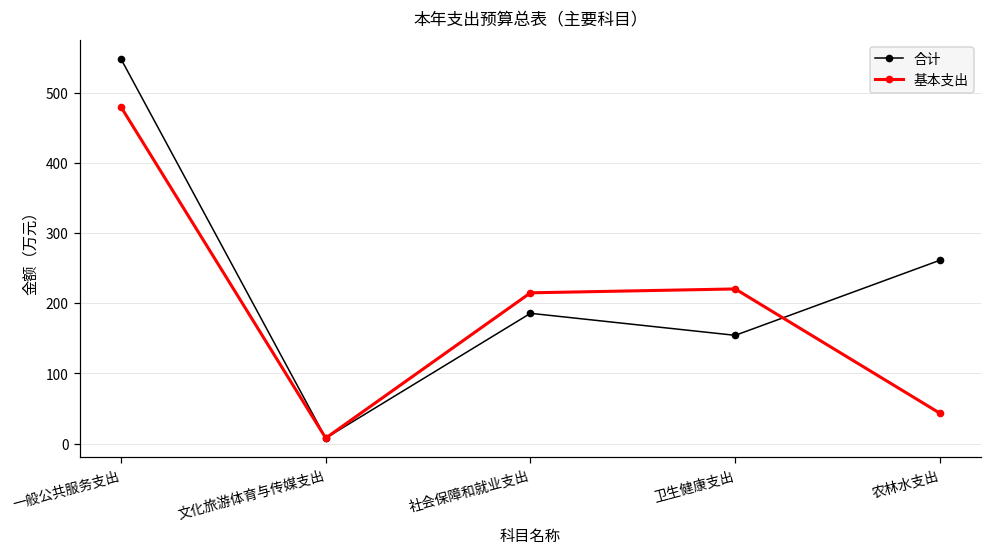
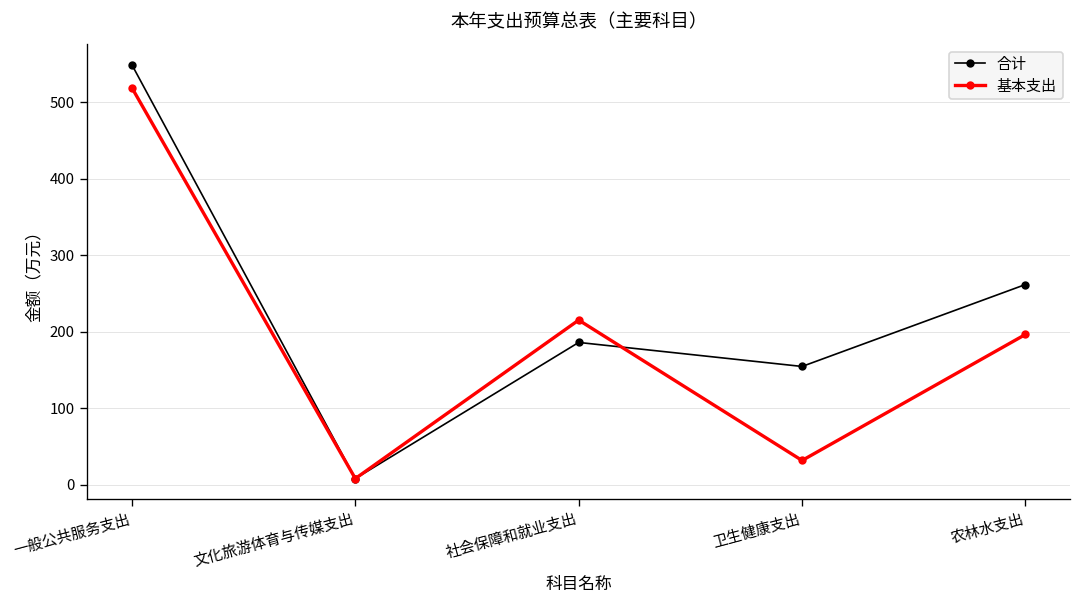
  {
    "合计": {
      "一般公共服务支出": 550,
      "社会保障和就业支出": 190,
      "卫生健康支出": 150,
      "农林水支出": 260
    },
    "基本支出": {
-     "一般公共服务支出": 480,
+     "一般公共服务支出": 520,
      "社会保障和就业支出": 210,
-     "卫生健康支出": 220,
-     "农林水支出": 40
+     "卫生健康支出": 30,
+     "农林水支出": 200
    }
  }
